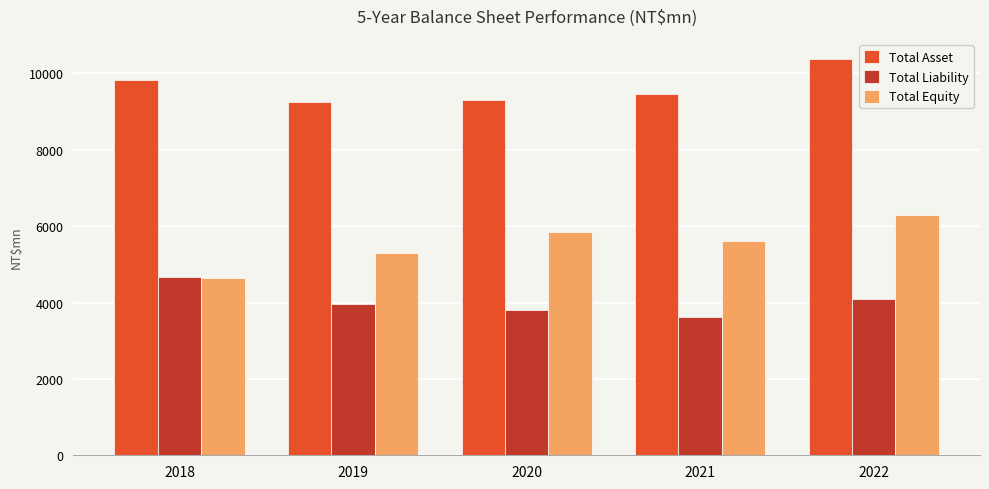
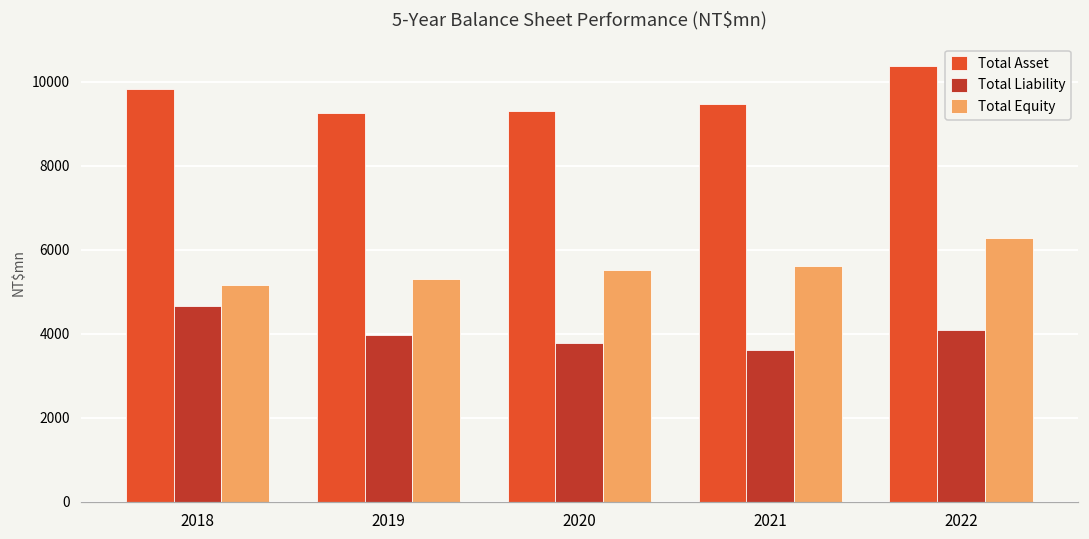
  {
    "Total Equity": {
-     "2018": 4600,
+     "2018": 5200,
      "2019": 5300,
-     "2020": 5800,
+     "2020": 5500,
      "2021": 5600,
      "2022": 6300
    }
  }
